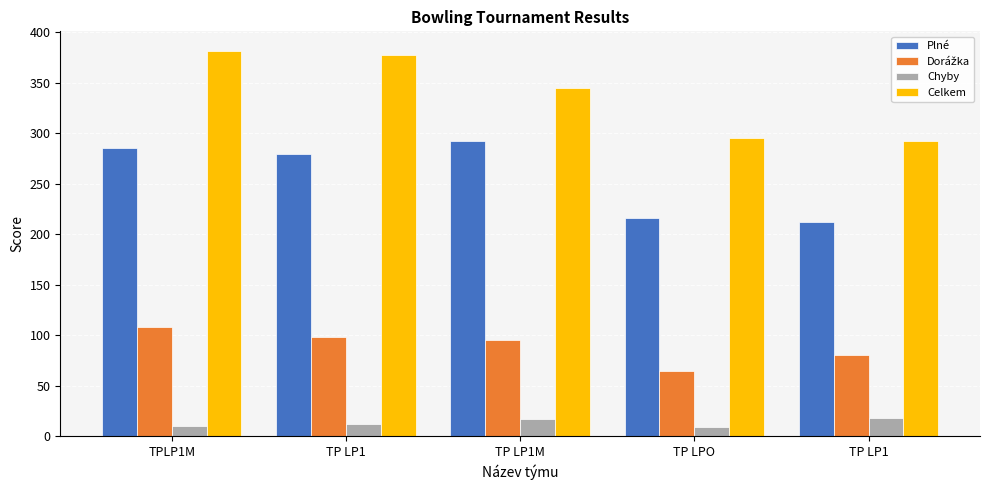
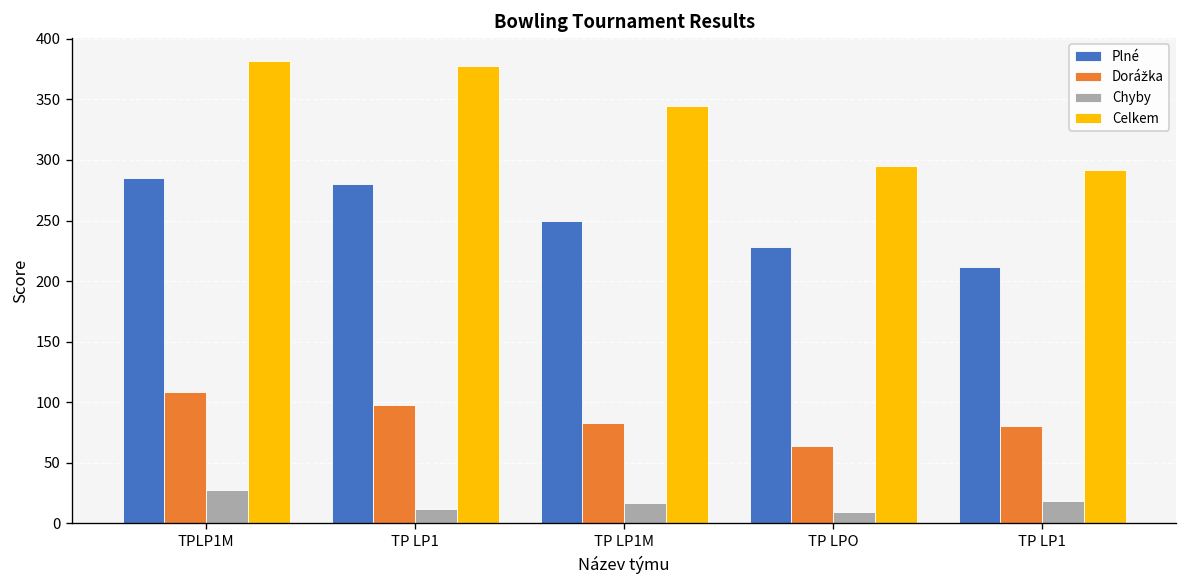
  {
    "Plné": {
      "TPLP1M": 285,
-     "TP LP1M": 292,
-     "TP LPO": 216
+     "TP LP1M": 250,
+     "TP LPO": 228
    },
    "Dorážka": {
      "TPLP1M": 108,
-     "TP LP1M": 95,
+     "TP LP1M": 83,
      "TP LPO": 64
    },
    "Chyby": {
-     "TPLP1M": 10,
+     "TPLP1M": 27,
      "TP LP1M": 17,
      "TP LPO": 9
    },
    "Celkem": {
      "TPLP1M": 382,
      "TP LP1M": 345,
      "TP LPO": 295
    }
  }
